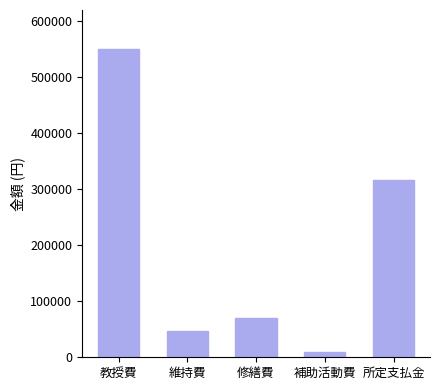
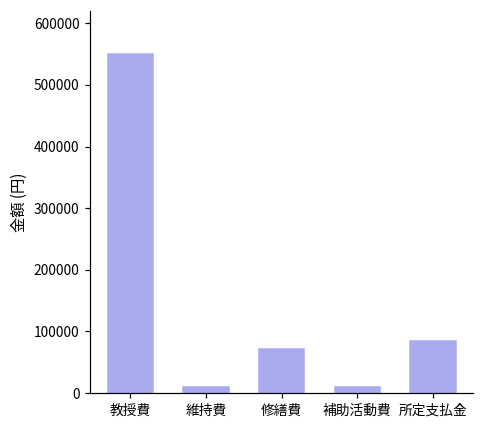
  {
    "教授費": 550000,
-   "維持費": 50000,
+   "維持費": 10000,
    "修繕費": 70000,
    "補助活動費": 10000,
-   "所定支払金": 320000
+   "所定支払金": 80000
  }
